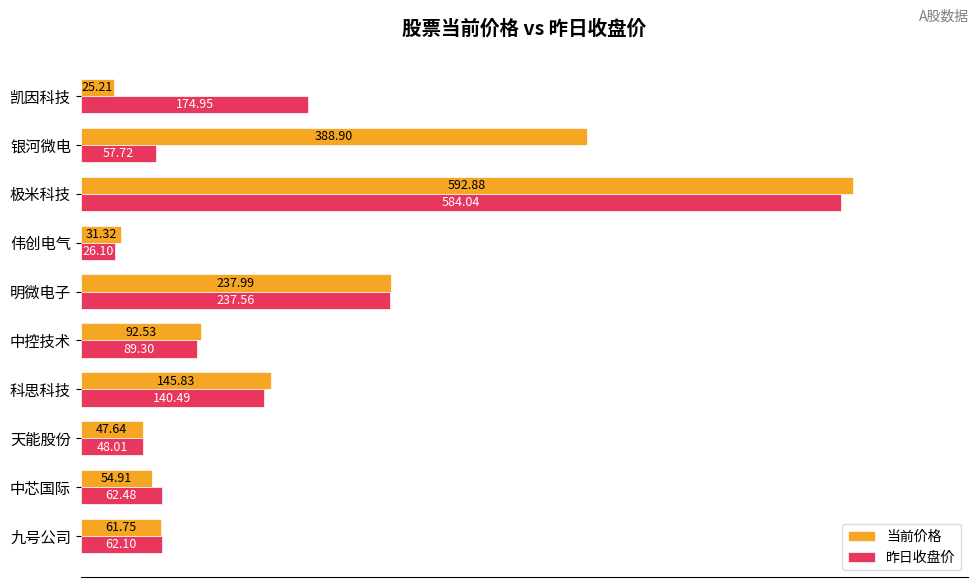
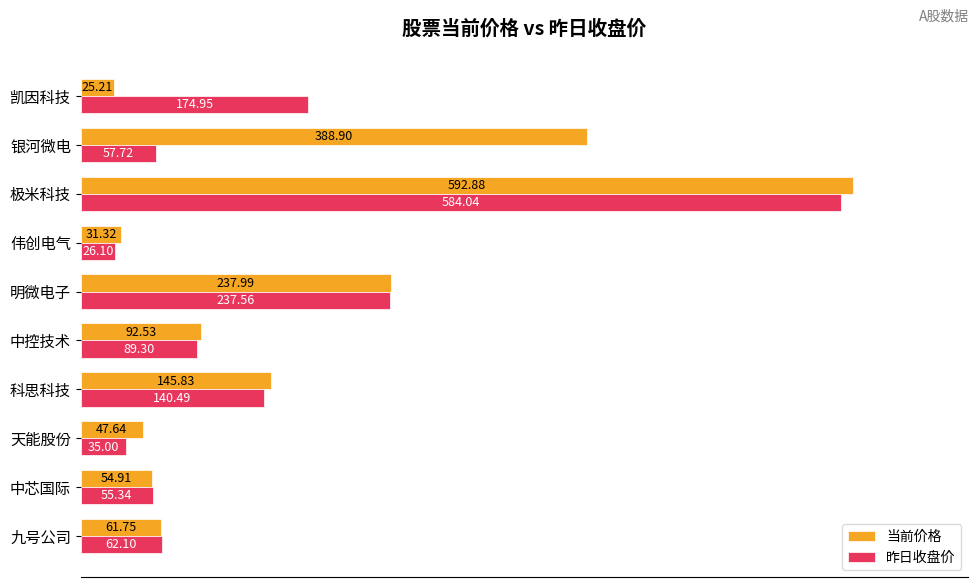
  {
    "当前价格": {
      "凯因科技": 25.21,
      "银河微电": 388.90,
      "极米科技": 592.88,
      "伟创电气": 31.32,
      "明微电子": 237.99,
      "中控技术": 92.53,
      "科思科技": 145.83,
      "天能股份": 47.64,
      "中芯国际": 54.91,
      "九号公司": 61.75
    },
    "昨日收盘价": {
      "凯因科技": 174.95,
      "银河微电": 57.72,
      "极米科技": 584.04,
      "伟创电气": 26.10,
      "明微电子": 237.56,
      "中控技术": 89.30,
      "科思科技": 140.49,
-     "天能股份": 48.01,
-     "中芯国际": 62.48,
+     "天能股份": 35.00,
+     "中芯国际": 55.34,
      "九号公司": 62.10
    }
  }
